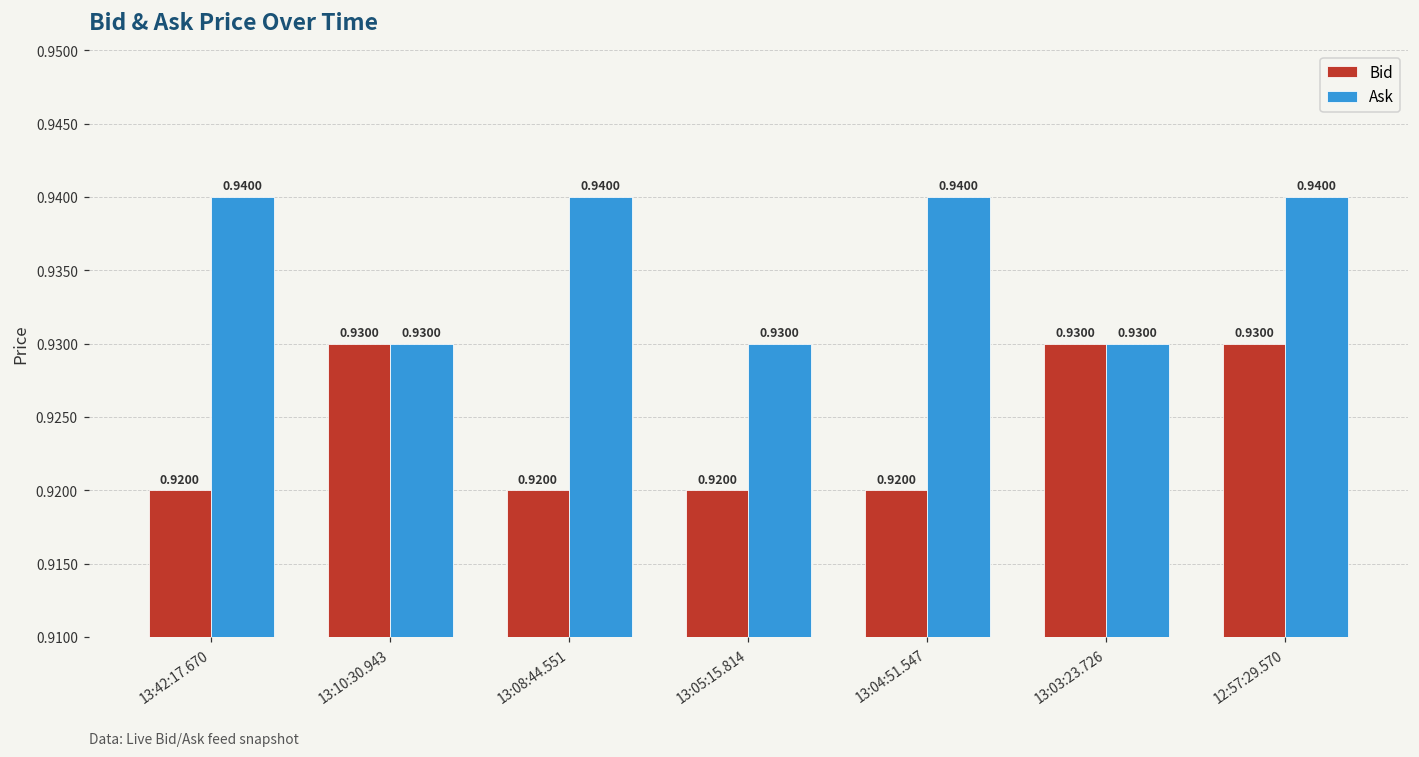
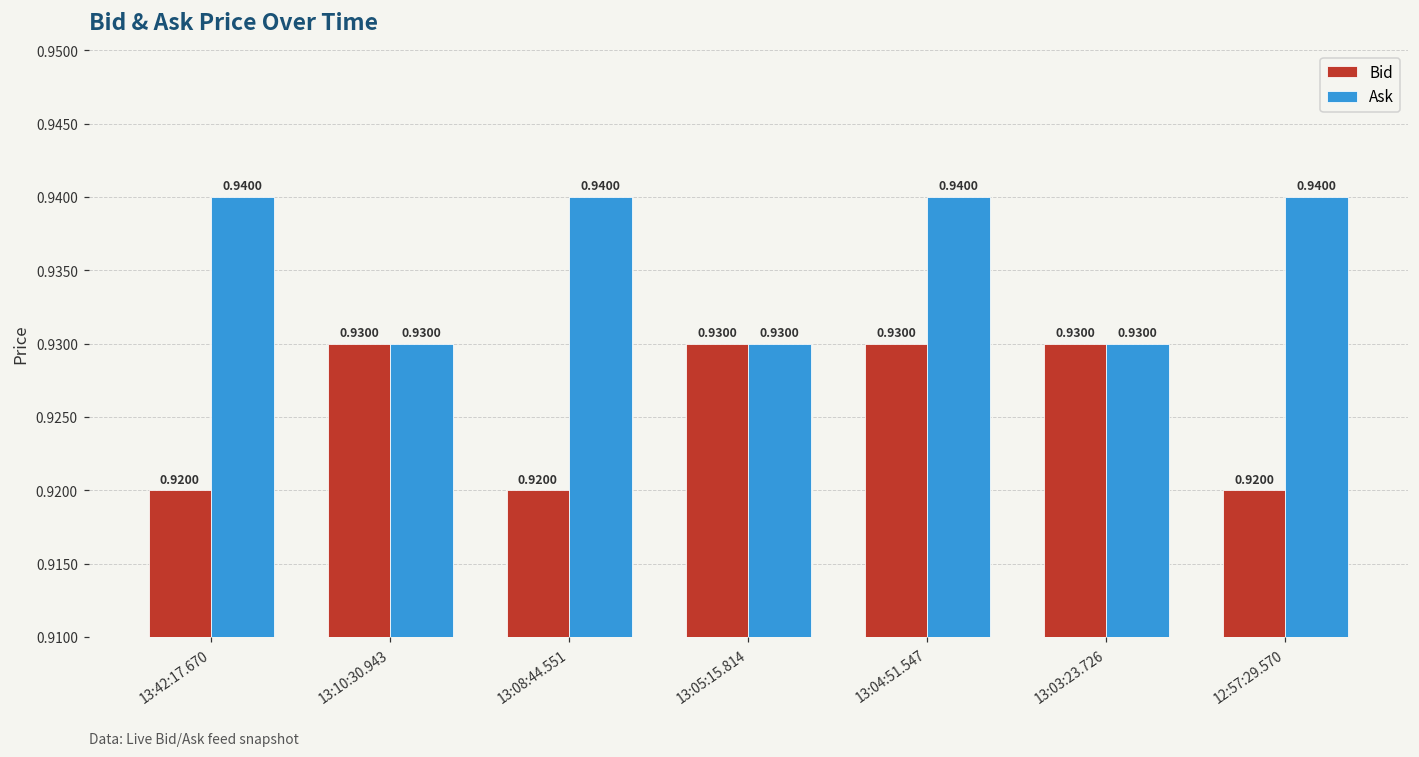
  {
    "Bid": {
      "13:42:17.670": 0.9200,
      "13:10:30.943": 0.9300,
      "13:08:44.551": 0.9200,
-     "13:05:15.814": 0.9200,
-     "13:04:51.547": 0.9200,
+     "13:05:15.814": 0.9300,
+     "13:04:51.547": 0.9300,
      "13:03:23.726": 0.9300,
-     "12:57:29.570": 0.9300
+     "12:57:29.570": 0.9200
    },
    "Ask": {
      "13:42:17.670": 0.9400,
      "13:10:30.943": 0.9300,
      "13:08:44.551": 0.9400,
      "13:05:15.814": 0.9300,
      "13:04:51.547": 0.9400,
      "13:03:23.726": 0.9300,
      "12:57:29.570": 0.9400
    }
  }
